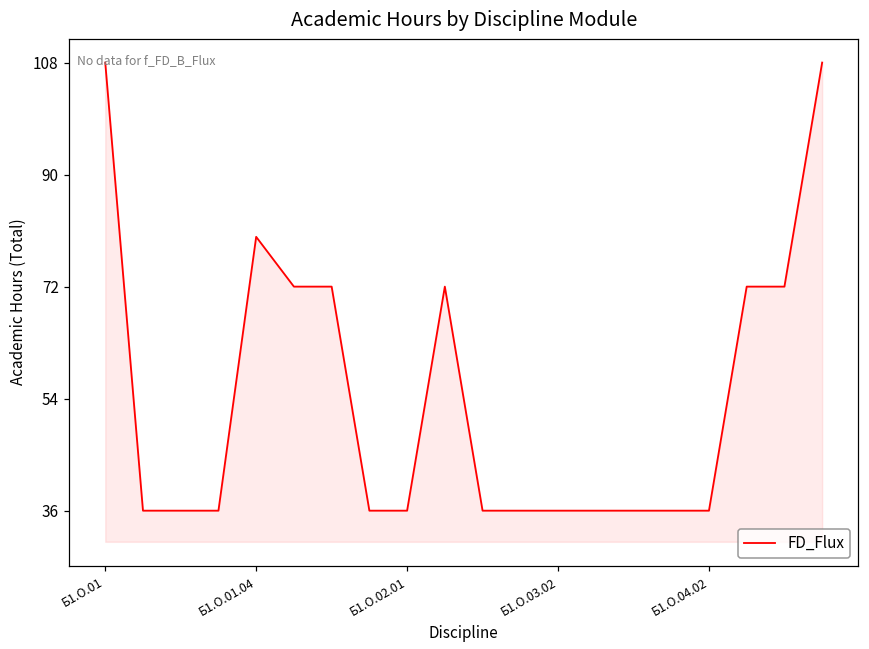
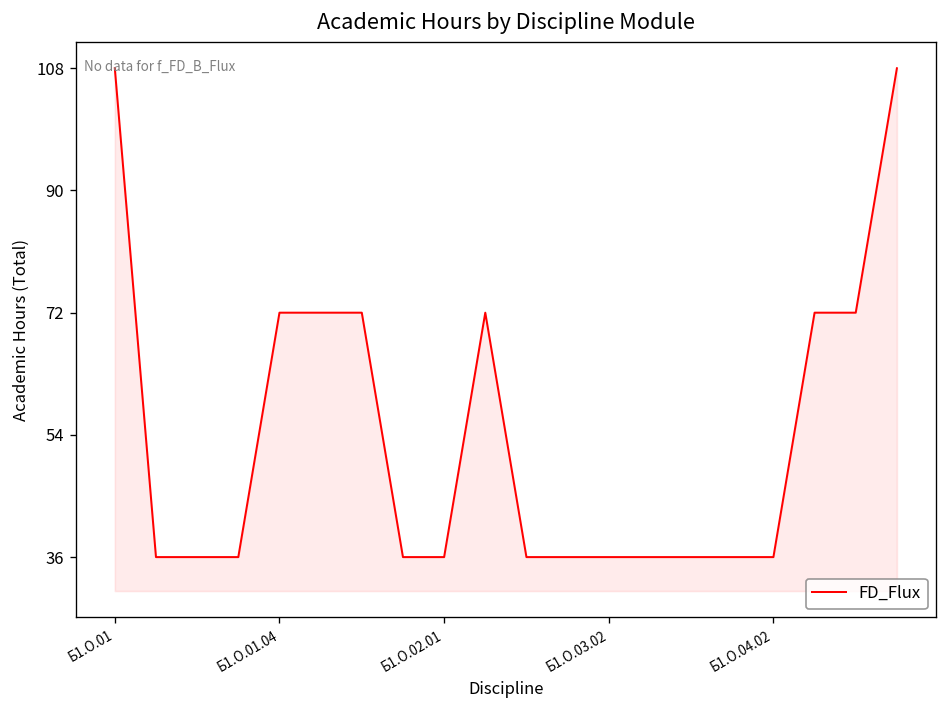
  {
    "Б1.О.01": 108,
-   "Б1.О.01.04": 80,
+   "Б1.О.01.04": 72,
    "Б1.О.02.01": 36,
    "Б1.О.03.02": 36,
    "Б1.О.04.02": 36
  }
